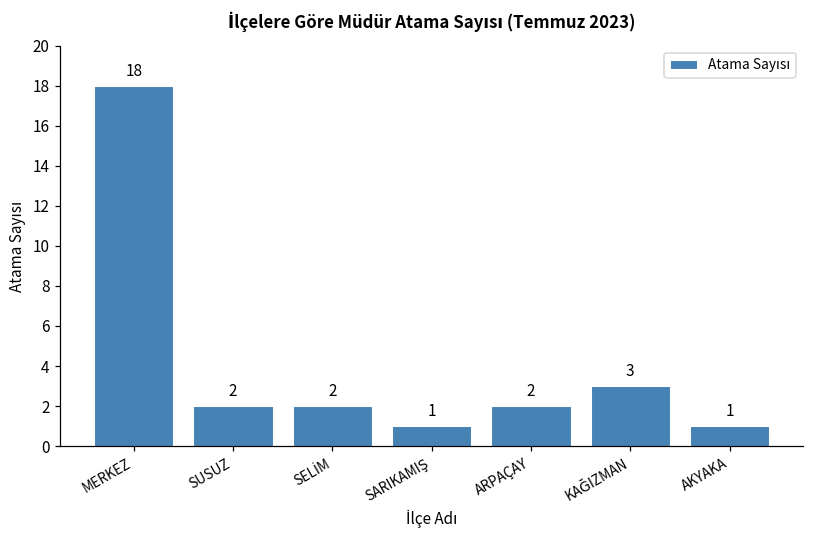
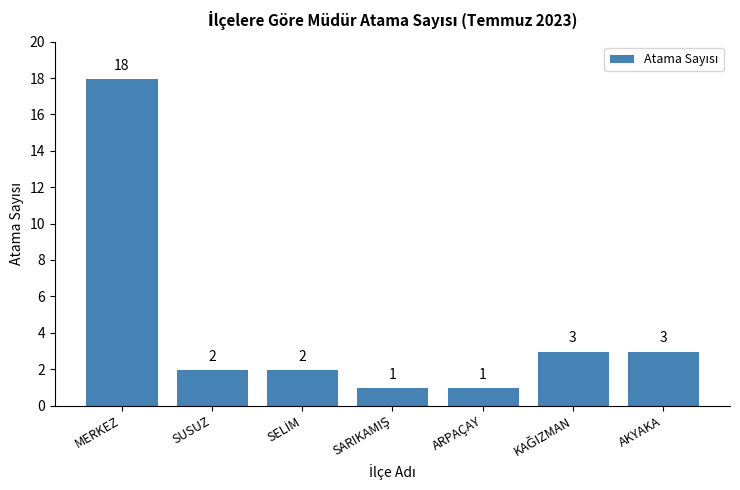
  {
    "MERKEZ": 18,
    "SUSUZ": 2,
    "SELİM": 2,
    "SARIKAMIŞ": 1,
-   "ARPAÇAY": 2,
+   "ARPAÇAY": 1,
    "KAĞIZMAN": 3,
-   "AKYAKA": 1
+   "AKYAKA": 3
  }
